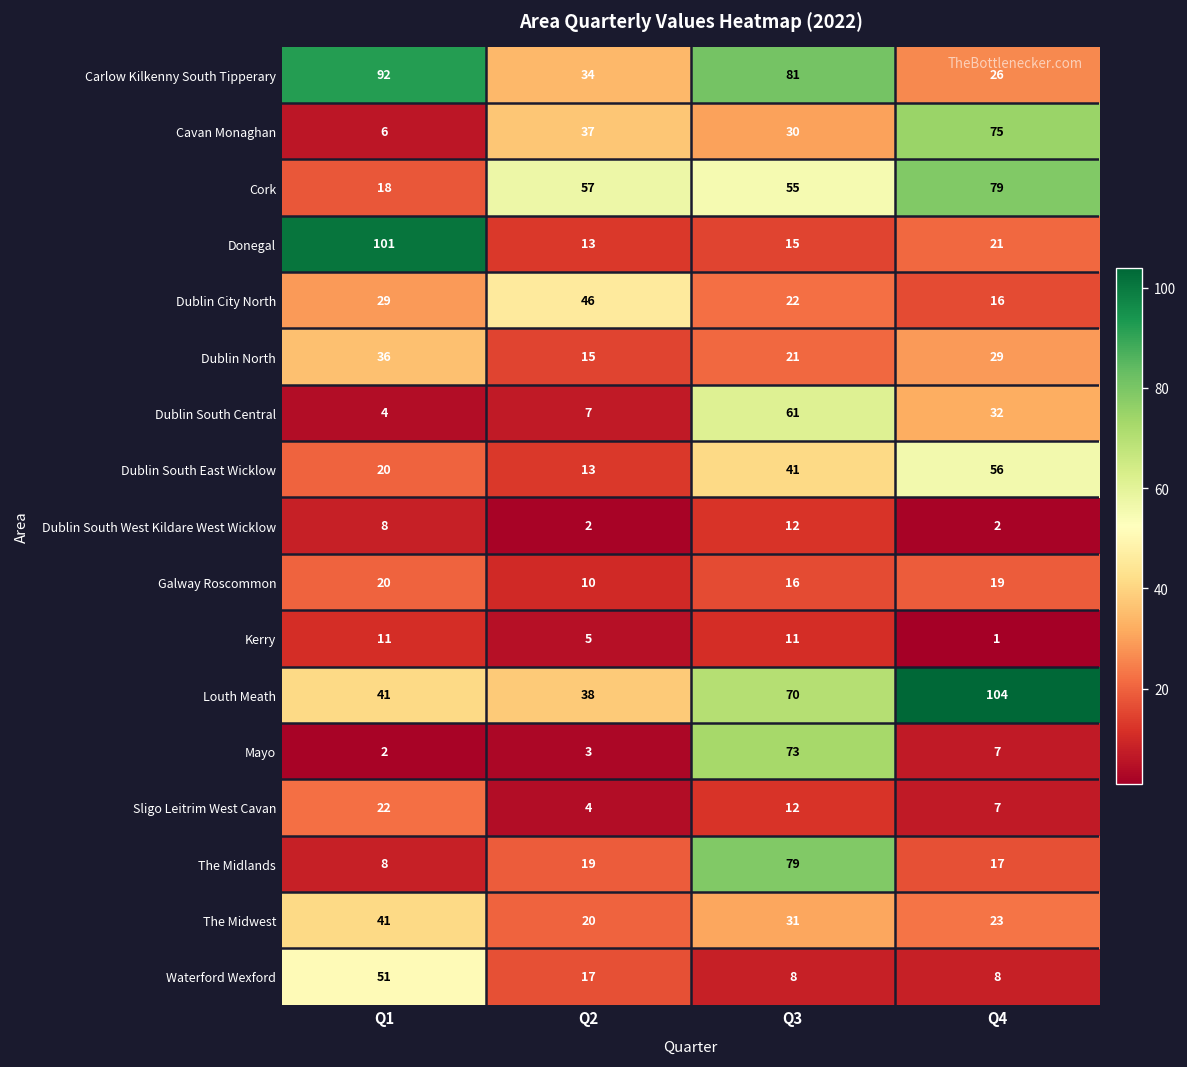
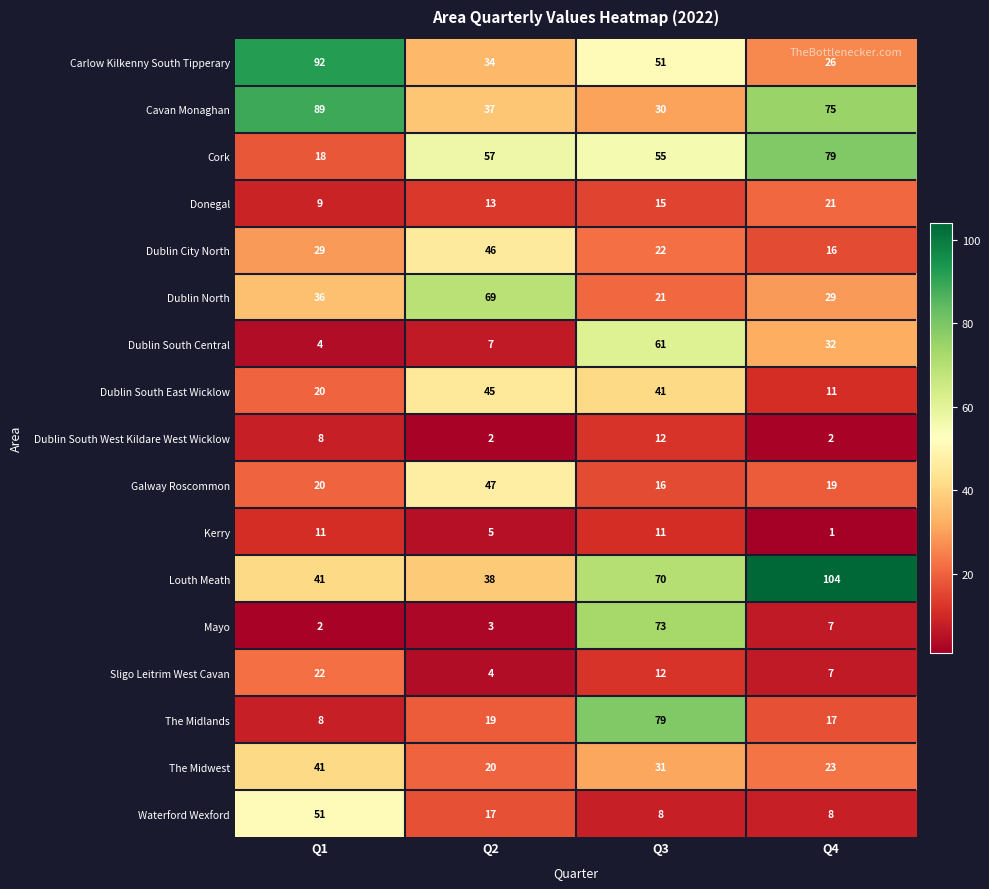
  {
    "Carlow Kilkenny South Tipperary": {
      "Q1": 92,
      "Q2": 34,
-     "Q3": 81
+     "Q3": 51
    },
    "Cavan Monaghan": {
-     "Q1": 6,
+     "Q1": 89,
      "Q2": 37,
      "Q3": 30,
      "Q4": 75
    },
    "Cork": {
      "Q1": 18,
      "Q2": 57,
      "Q3": 55,
      "Q4": 79
    },
    "Donegal": {
-     "Q1": 101,
+     "Q1": 9,
      "Q2": 13,
      "Q3": 15,
      "Q4": 21
    },
    "Dublin City North": {
      "Q1": 29,
      "Q2": 46,
      "Q3": 22,
      "Q4": 16
    },
    "Dublin North": {
      "Q1": 36,
-     "Q2": 15,
+     "Q2": 69,
      "Q3": 21,
      "Q4": 29
    },
    "Dublin South Central": {
      "Q1": 4,
      "Q2": 7,
      "Q3": 61,
      "Q4": 32
    },
    "Dublin South East Wicklow": {
      "Q1": 20,
-     "Q2": 13,
+     "Q2": 45,
      "Q3": 41,
-     "Q4": 56
+     "Q4": 11
    },
    "Dublin South West Kildare West Wicklow": {
      "Q1": 8,
      "Q2": 2,
      "Q3": 12,
      "Q4": 2
    },
    "Galway Roscommon": {
      "Q1": 20,
-     "Q2": 10,
+     "Q2": 47,
      "Q3": 16,
      "Q4": 19
    },
    "Kerry": {
      "Q1": 11,
      "Q2": 5,
      "Q3": 11,
      "Q4": 1
    },
    "Louth Meath": {
      "Q1": 41,
      "Q2": 38,
      "Q3": 70,
      "Q4": 104
    },
    "Mayo": {
      "Q1": 2,
      "Q2": 3,
      "Q3": 73,
      "Q4": 7
    },
    "Sligo Leitrim West Cavan": {
      "Q1": 22,
      "Q2": 4,
      "Q3": 12,
      "Q4": 7
    },
    "The Midlands": {
      "Q1": 8,
      "Q2": 19,
      "Q3": 79,
      "Q4": 17
    },
    "The Midwest": {
      "Q1": 41,
      "Q2": 20,
      "Q3": 31,
      "Q4": 23
    },
    "Waterford Wexford": {
      "Q1": 51,
      "Q2": 17,
      "Q3": 8,
      "Q4": 8
    }
  }
